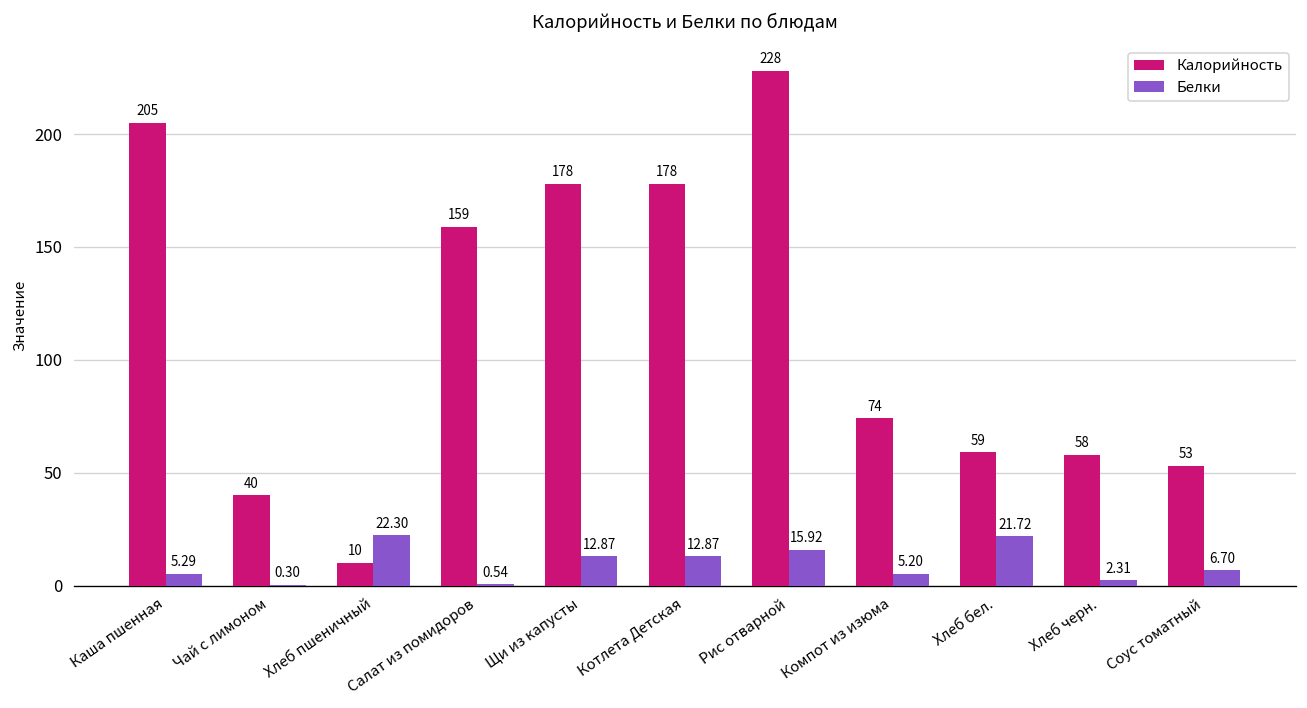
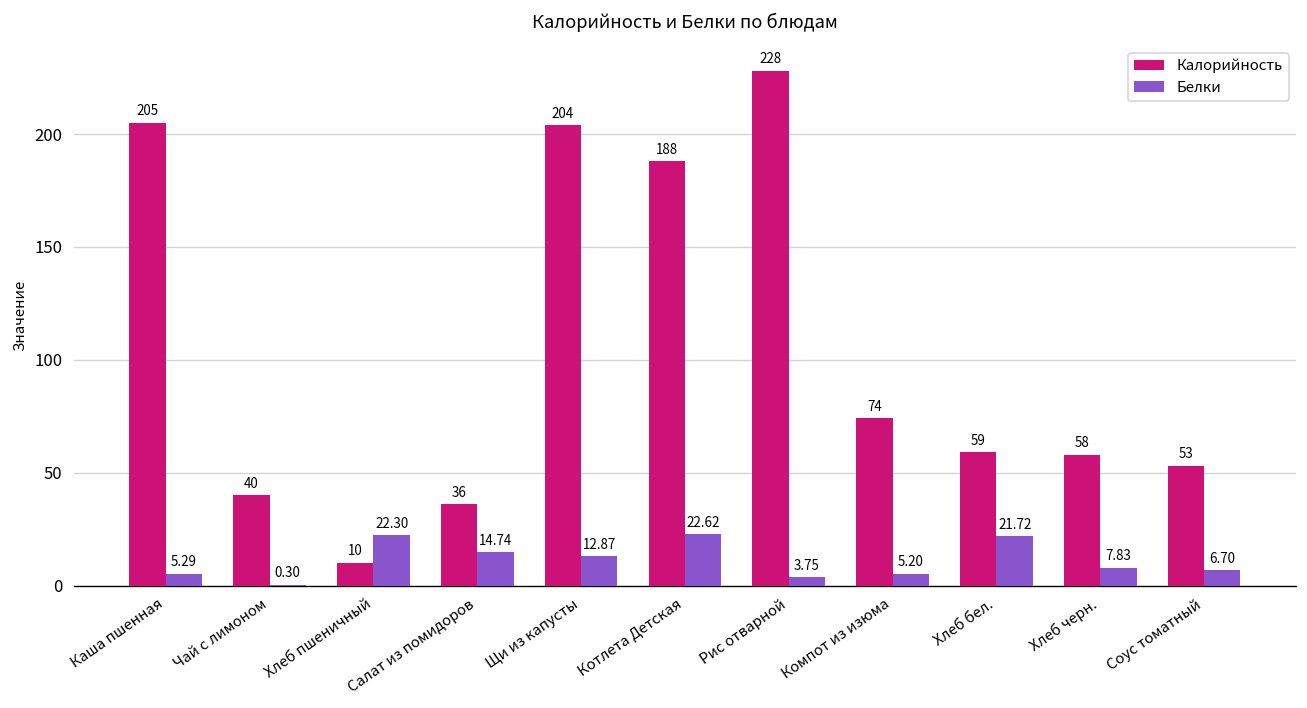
  {
    "Калорийность": {
      "Каша пшенная": 205,
      "Чай с лимоном": 40,
      "Хлеб пшеничный": 10,
-     "Салат из помидоров": 159,
-     "Щи из капусты": 178,
-     "Котлета Детская": 178,
+     "Салат из помидоров": 36,
+     "Щи из капусты": 204,
+     "Котлета Детская": 188,
      "Рис отварной": 228,
      "Компот из изюма": 74,
      "Хлеб бел.": 59,
      "Хлеб черн.": 58,
      "Соус томатный": 53
    },
    "Белки": {
      "Каша пшенная": 5.29,
      "Чай с лимоном": 0.30,
      "Хлеб пшеничный": 22.30,
-     "Салат из помидоров": 0.54,
+     "Салат из помидоров": 14.74,
      "Щи из капусты": 12.87,
-     "Котлета Детская": 12.87,
-     "Рис отварной": 15.92,
+     "Котлета Детская": 22.62,
+     "Рис отварной": 3.75,
      "Компот из изюма": 5.20,
      "Хлеб бел.": 21.72,
-     "Хлеб черн.": 2.31,
+     "Хлеб черн.": 7.83,
      "Соус томатный": 6.70
    }
  }
